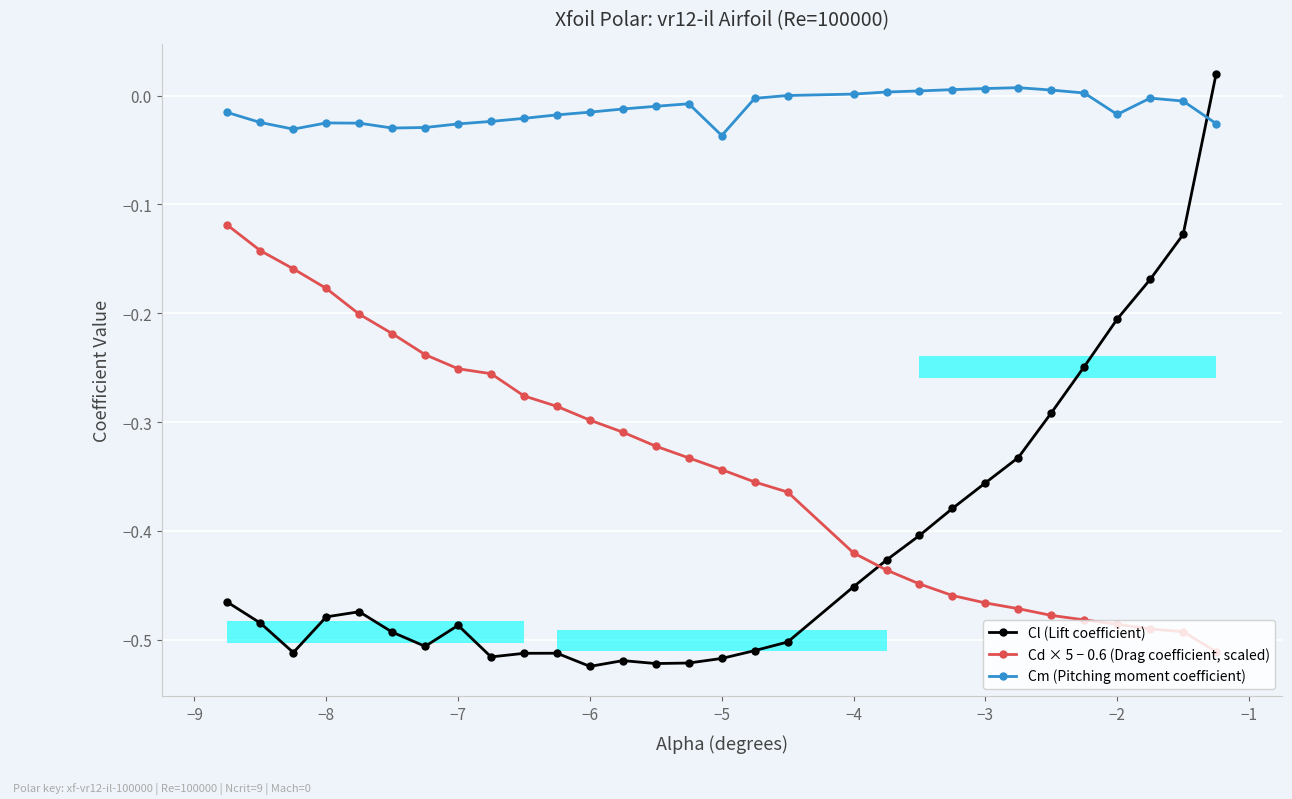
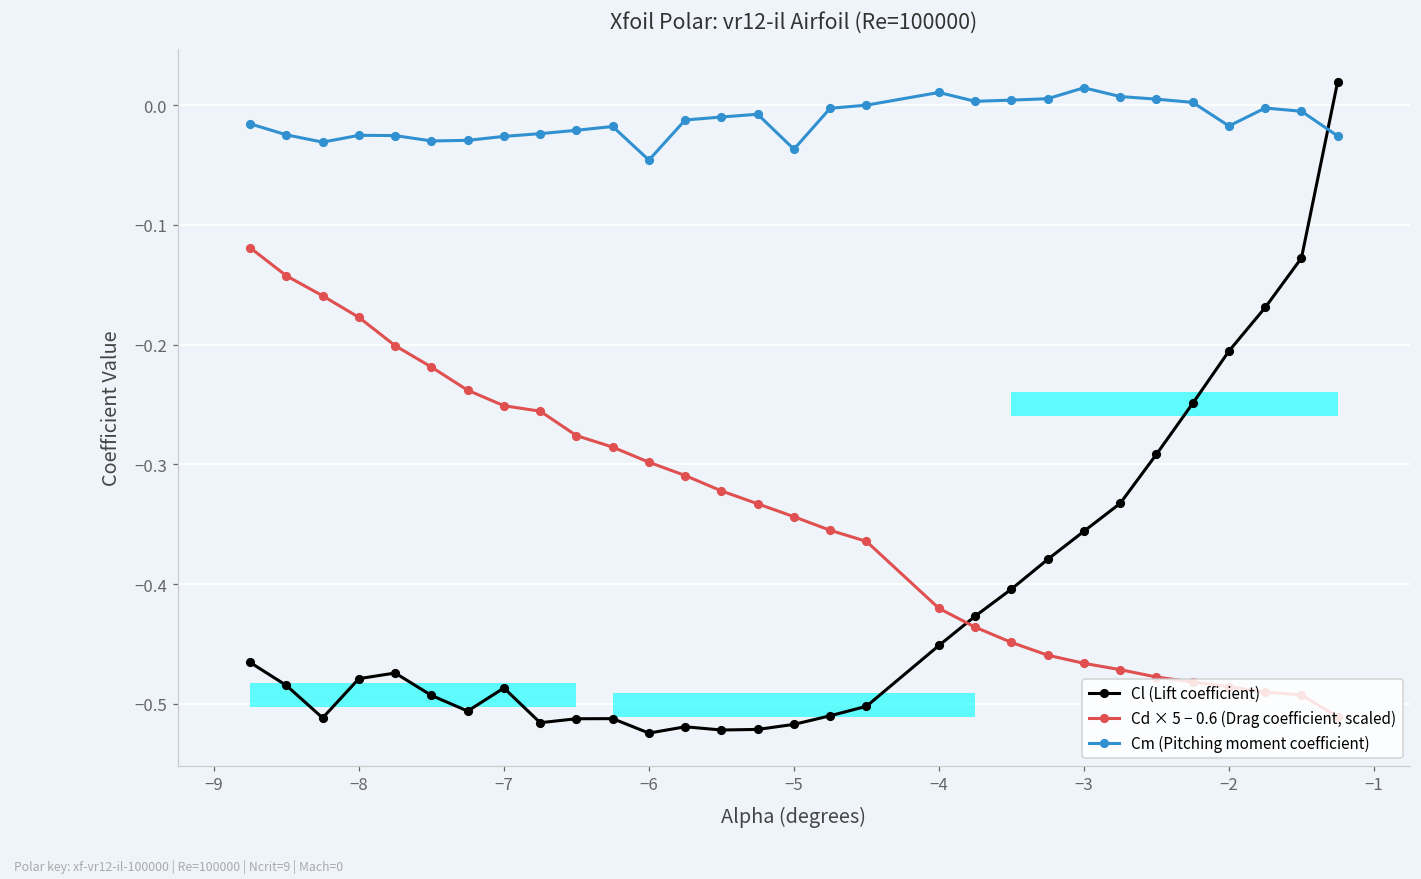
  {
    "Cl (Lift coefficient)": {
      "−8": -0.479,
      "−7": -0.487,
      "−6": -0.524,
      "−5": -0.517,
      "−4": -0.451,
      "−3": -0.356,
      "−2": -0.205
    },
    "Cd × 5 − 0.6 (Drag coefficient, scaled)": {
      "−8": -0.177,
      "−7": -0.251,
      "−6": -0.298,
      "−5": -0.344,
      "−4": -0.420,
      "−3": -0.466
    },
    "Cm (Pitching moment coefficient)": {
      "−8": -0.025,
      "−7": -0.026,
-     "−6": -0.015,
+     "−6": -0.046,
      "−5": -0.037,
-     "−4": 0.001,
-     "−3": 0.007,
+     "−4": 0.011,
+     "−3": 0.015,
      "−2": -0.017
    }
  }
